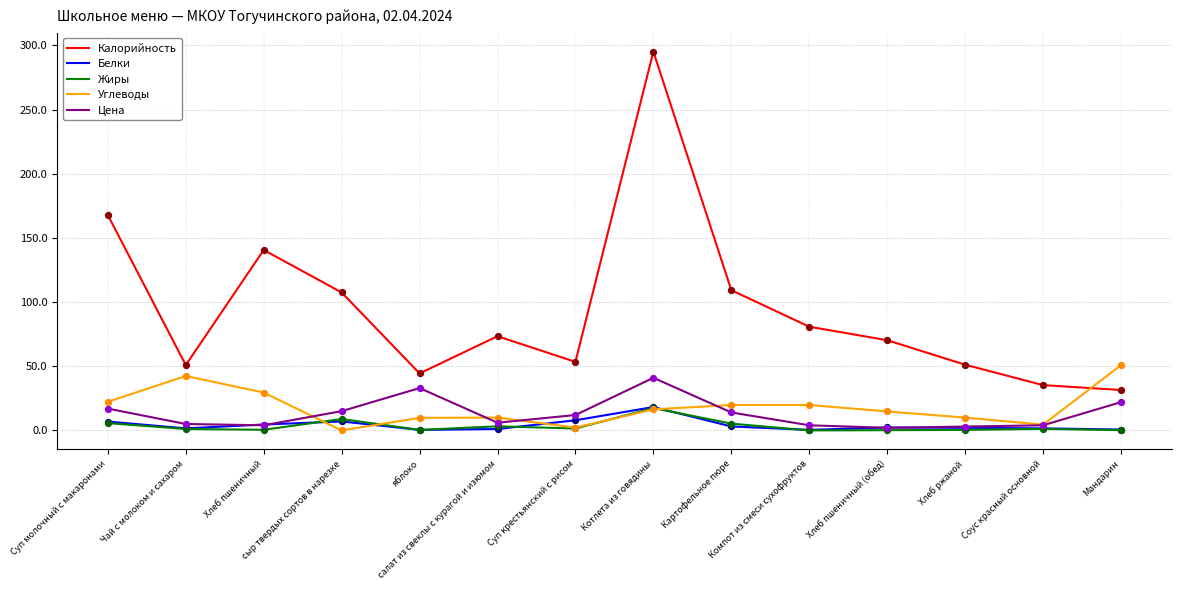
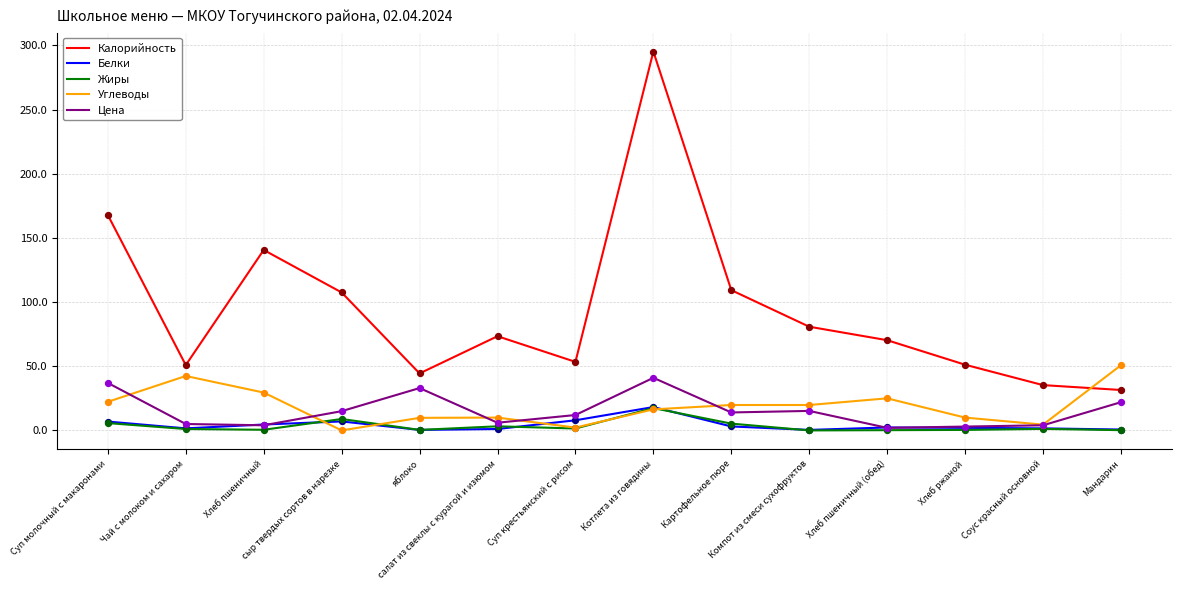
  {
    "Калорийность": {
      "Суп молочный с макаронами": 168,
      "Чай с молоком и сахаром": 51,
      "Хлеб пшеничный": 141,
      "сыр твердых сортов в нарезке": 108,
      "яблоко": 44,
      "салат из свеклы с курагой и изюмом": 73,
      "Суп крестьянский с рисом": 53,
      "Котлета из говядины": 295,
      "Картофельное пюре": 109,
      "Компот из смеси сухофруктов": 81,
      "Хлеб пшеничный (обед)": 70,
      "Хлеб ржаной": 51,
      "Соус красный основной": 35,
      "Мандарин": 32
    },
    "Белки": {
      "салат из свеклы с курагой и изюмом": 1,
      "Суп крестьянский с рисом": 8,
      "Картофельное пюре": 3
    },
    "Жиры": {
      "Хлеб пшеничный": 1,
      "салат из свеклы с курагой и изюмом": 3,
      "Картофельное пюре": 5
    },
    "Углеводы": {
      "Суп молочный с макаронами": 22,
      "Чай с молоком и сахаром": 42,
      "Хлеб пшеничный": 30,
      "сыр твердых сортов в нарезке": 0,
      "яблоко": 10,
      "салат из свеклы с курагой и изюмом": 10,
      "Картофельное пюре": 20,
      "Компот из смеси сухофруктов": 20,
-     "Хлеб пшеничный (обед)": 15,
+     "Хлеб пшеничный (обед)": 25,
      "Хлеб ржаной": 10,
      "Мандарин": 51
    },
    "Цена": {
-     "Суп молочный с макаронами": 17,
+     "Суп молочный с макаронами": 37,
      "Чай с молоком и сахаром": 5,
      "сыр твердых сортов в нарезке": 15,
      "яблоко": 33,
      "салат из свеклы с курагой и изюмом": 6,
      "Суп крестьянский с рисом": 12,
      "Котлета из говядины": 41,
      "Картофельное пюре": 14,
-     "Компот из смеси сухофруктов": 4,
+     "Компот из смеси сухофруктов": 15,
      "Мандарин": 22
    }
  }
